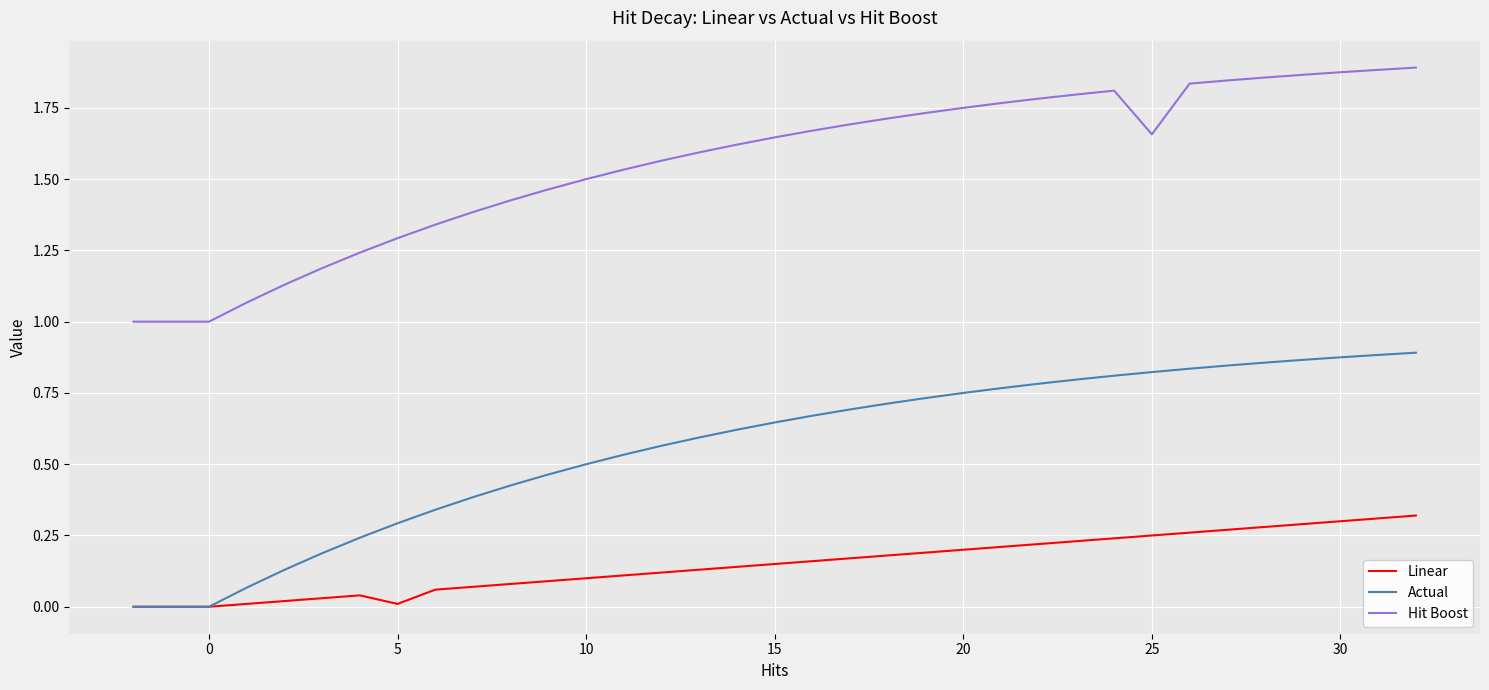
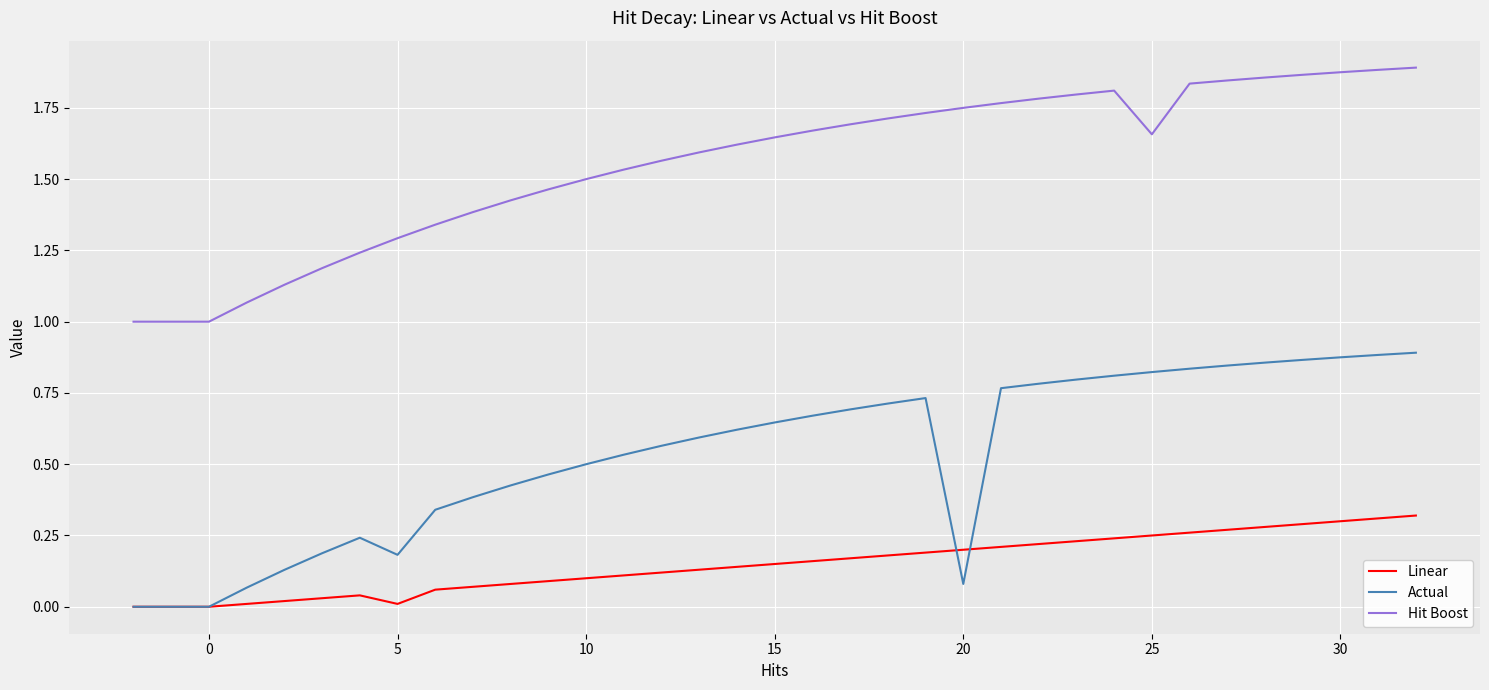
  {
    "Linear": {
      "5": 0.01,
      "10": 0.10,
      "15": 0.15,
      "20": 0.20,
      "25": 0.25,
      "30": 0.30
    },
    "Actual": {
-     "5": 0.29,
+     "5": 0.18,
      "10": 0.50,
      "15": 0.65,
-     "20": 0.75,
+     "20": 0.08,
      "25": 0.82,
      "30": 0.88
    },
    "Hit Boost": {
      "0": 1.00,
      "5": 1.29,
      "10": 1.50,
      "15": 1.65,
      "20": 1.75,
      "25": 1.66,
      "30": 1.88
    }
  }
